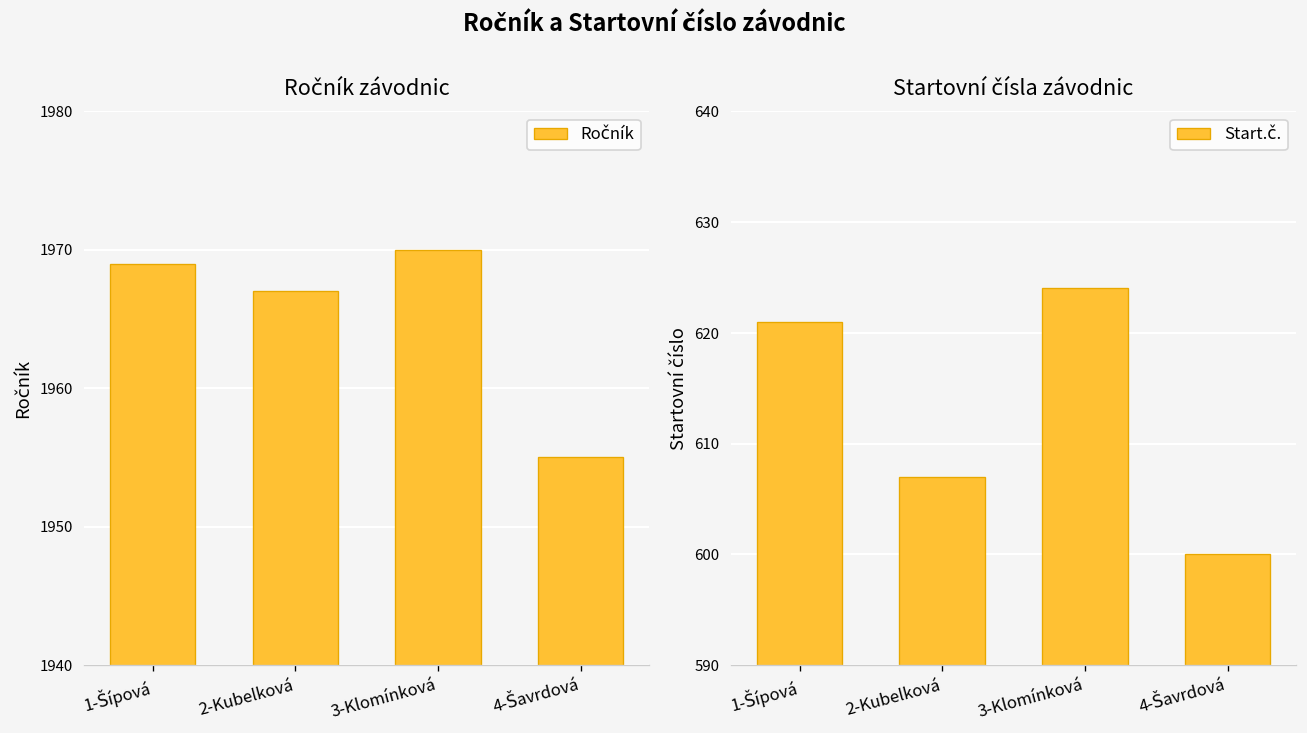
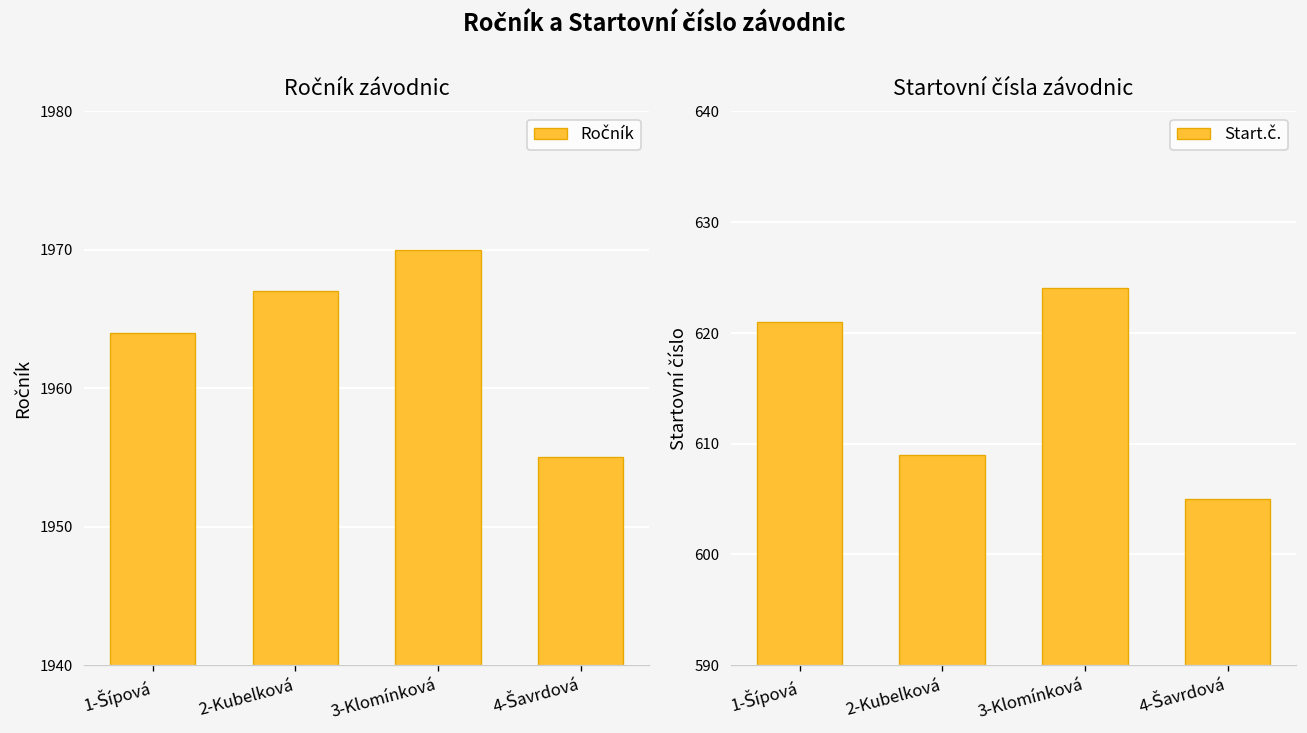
  {
    "Ročník závodnic": {
-     "1-Šípová": 1969,
+     "1-Šípová": 1964,
      "2-Kubelková": 1967,
      "3-Klomínková": 1970,
      "4-Šavrdová": 1955
    },
    "Startovní čísla závodnic": {
      "1-Šípová": 621,
-     "2-Kubelková": 607,
+     "2-Kubelková": 609,
      "3-Klomínková": 624,
-     "4-Šavrdová": 600
+     "4-Šavrdová": 605
    }
  }
